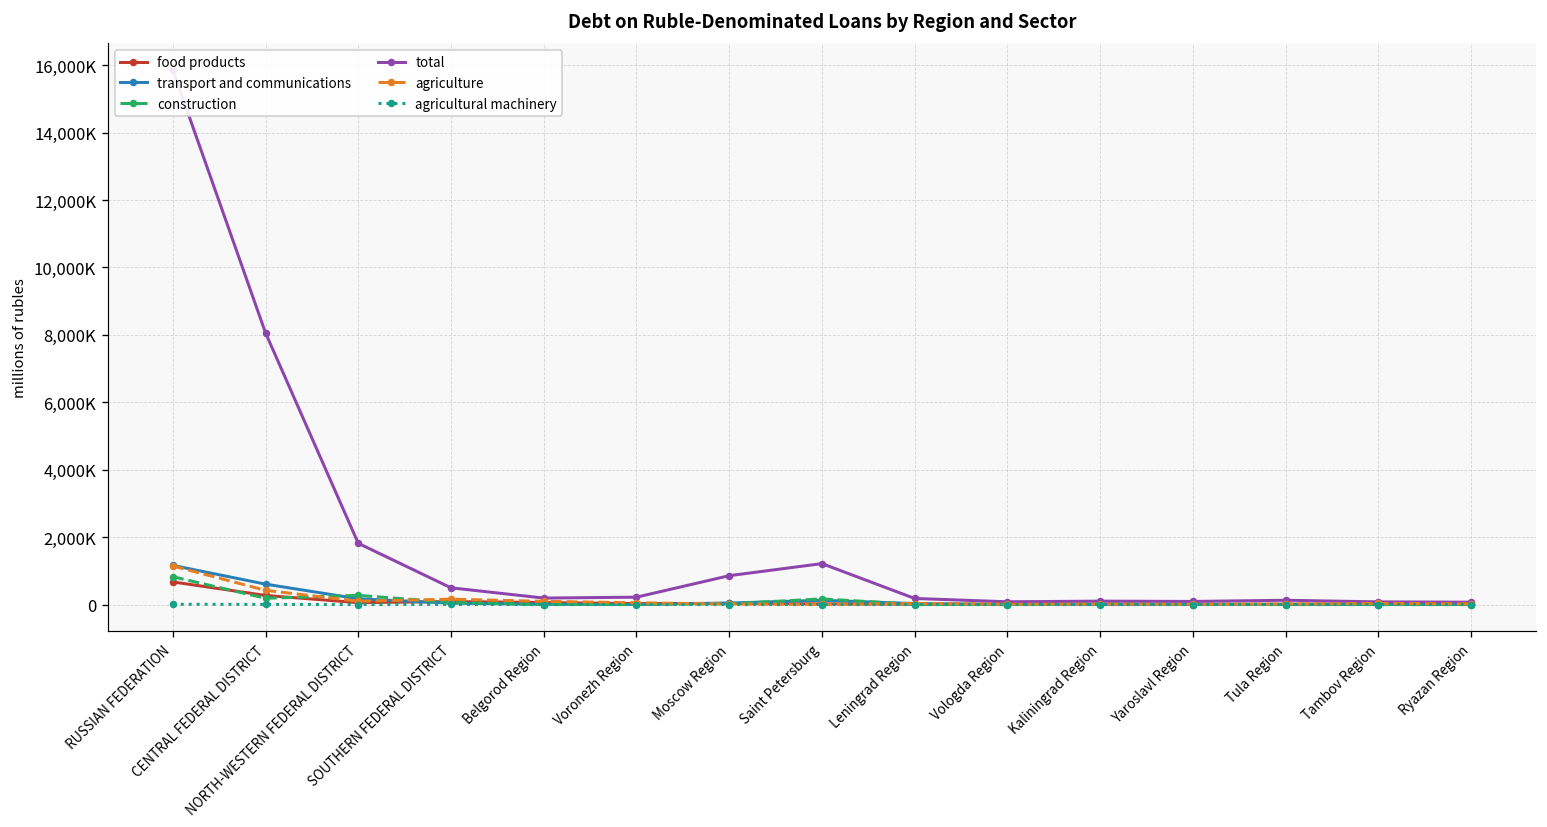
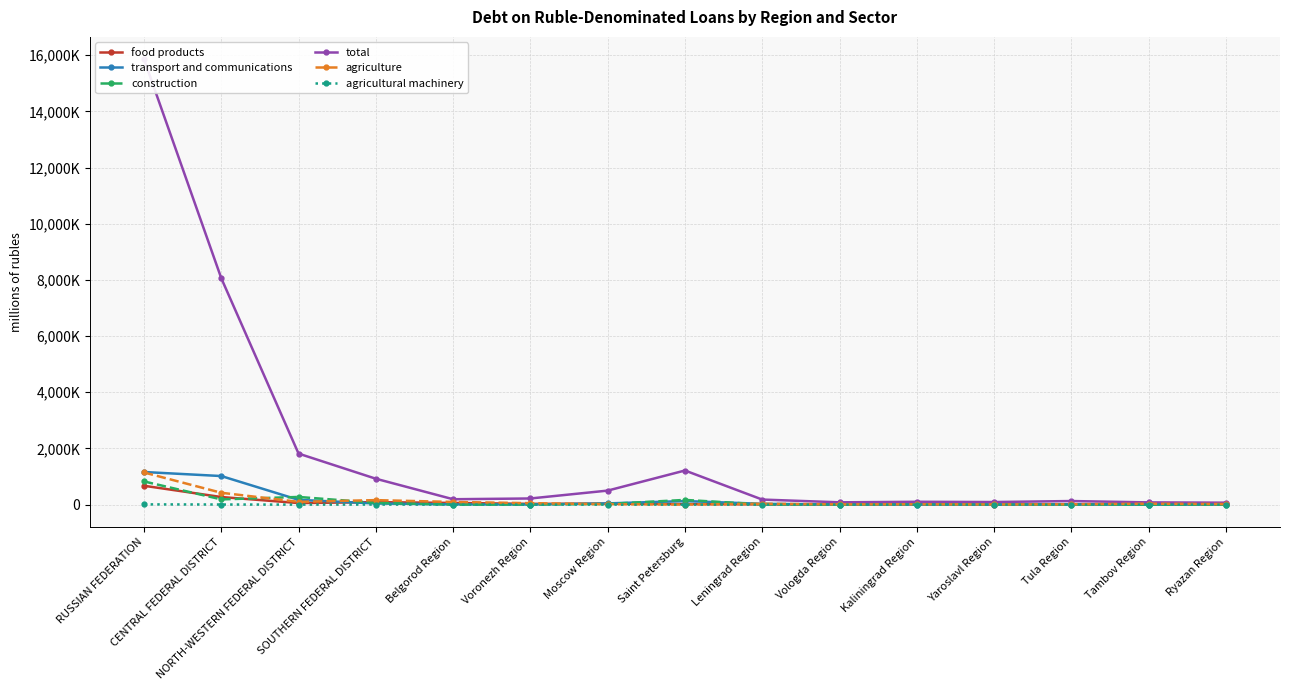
  {
    "food products": {
      "RUSSIAN FEDERATION": "700,000"
    },
    "transport and communications": {
-     "CENTRAL FEDERAL DISTRICT": "600,000"
+     "CENTRAL FEDERAL DISTRICT": "1,000,000"
    },
    "total": {
      "CENTRAL FEDERAL DISTRICT": "8,100,000",
      "NORTH-WESTERN FEDERAL DISTRICT": "1,800,000",
-     "SOUTHERN FEDERAL DISTRICT": "500,000",
+     "SOUTHERN FEDERAL DISTRICT": "900,000",
      "Belgorod Region": "200,000",
      "Voronezh Region": "200,000",
-     "Moscow Region": "900,000",
+     "Moscow Region": "500,000",
      "Saint Petersburg": "1,200,000",
      "Leningrad Region": "200,000",
      "Tula Region": "100,000"
    },
    "agriculture": {
      "CENTRAL FEDERAL DISTRICT": "400,000"
    }
  }
